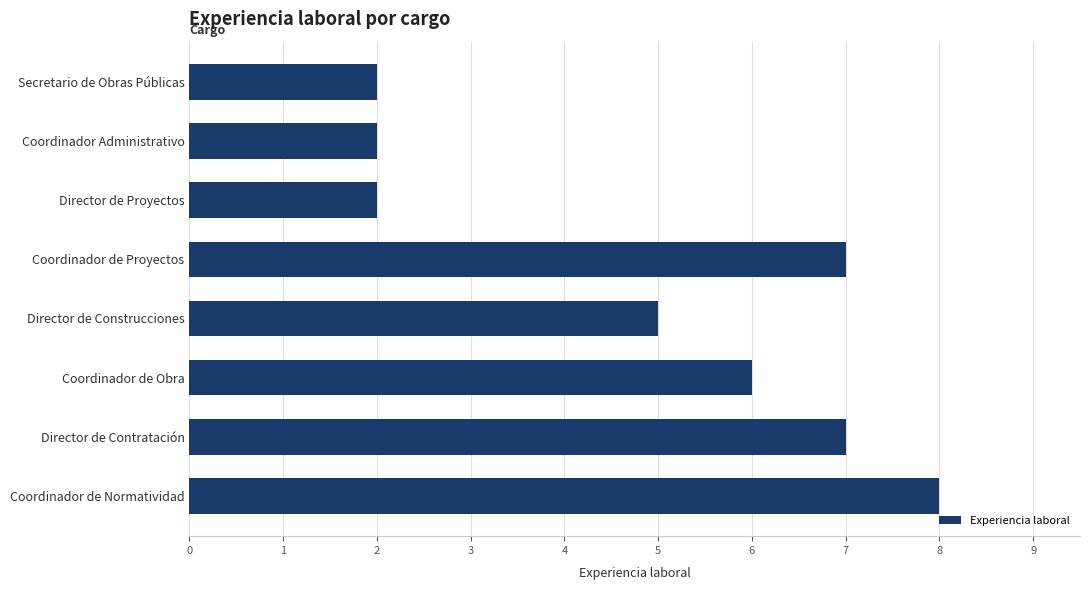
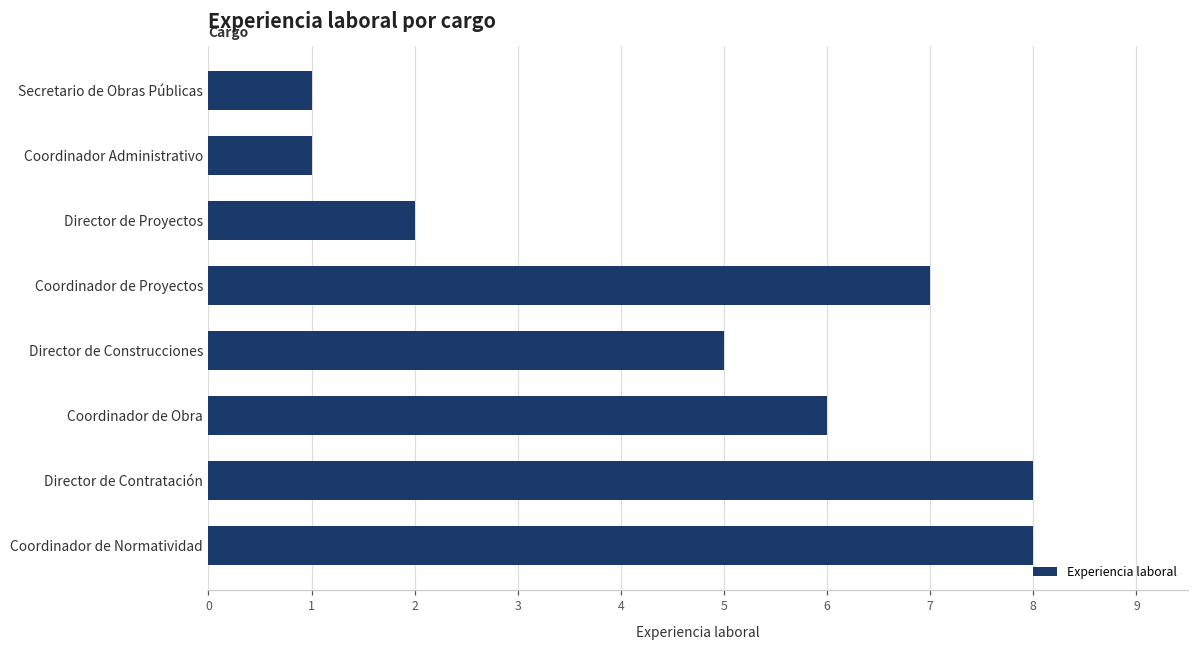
  {
-   "Secretario de Obras Públicas": 2,
-   "Coordinador Administrativo": 2,
+   "Secretario de Obras Públicas": 1,
+   "Coordinador Administrativo": 1,
    "Director de Proyectos": 2,
    "Coordinador de Proyectos": 7,
    "Director de Construcciones": 5,
    "Coordinador de Obra": 6,
-   "Director de Contratación": 7,
+   "Director de Contratación": 8,
    "Coordinador de Normatividad": 8
  }
